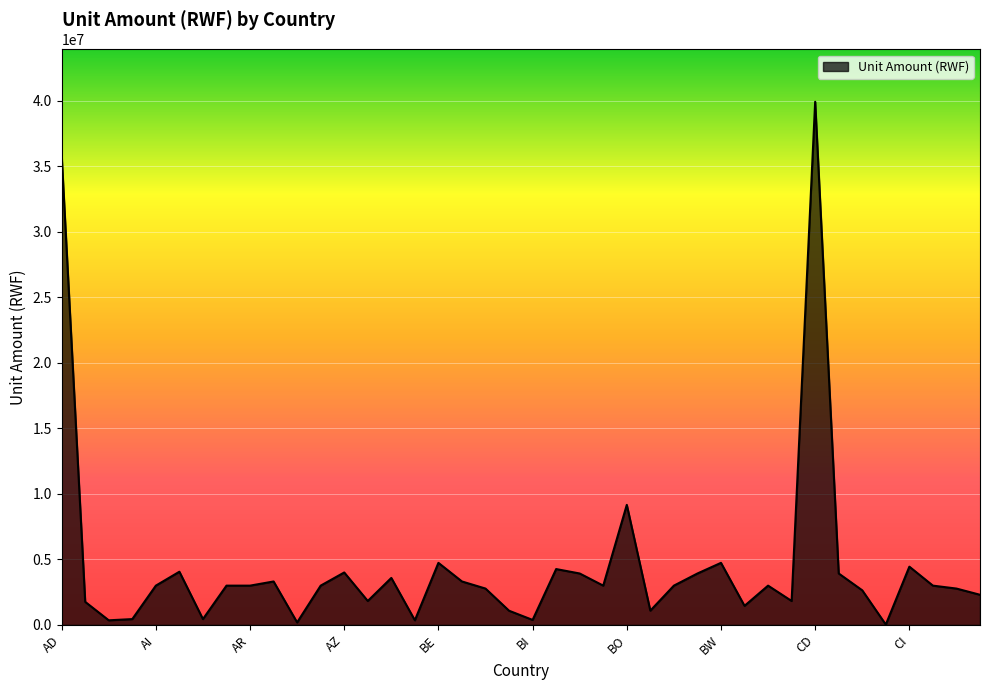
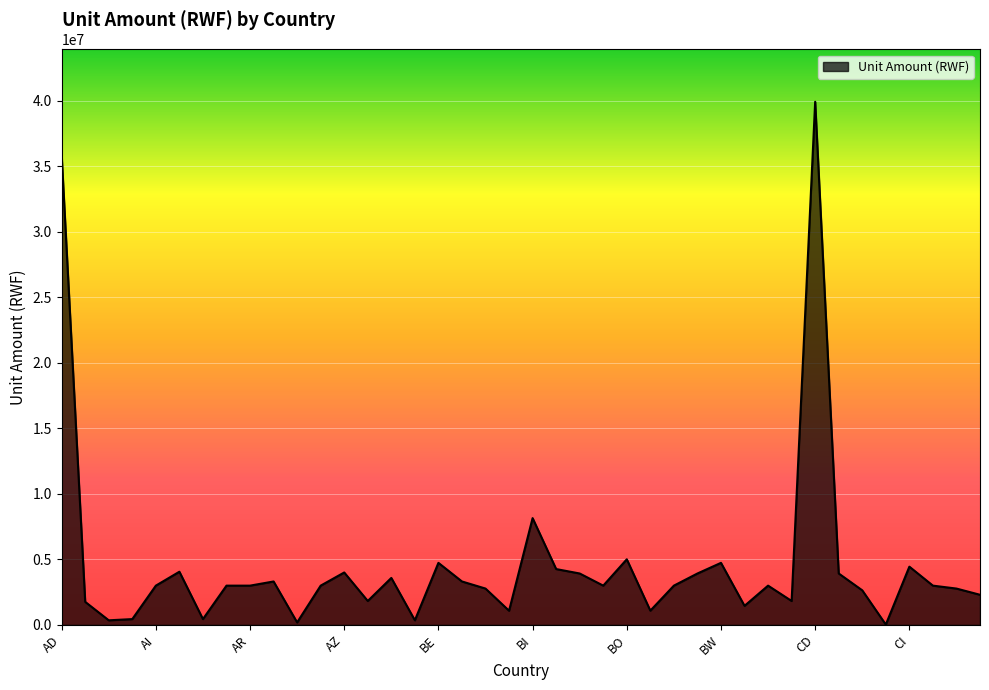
  {
    "AD": 35900000,
    "AI": 3000000,
    "AR": 3000000,
    "AZ": 4000000,
    "BE": 4700000,
-   "BI": 400000,
-   "BO": 9200000,
+   "BI": 8100000,
+   "BO": 5000000,
    "BW": 4700000,
    "CD": 39900000,
    "CI": 4400000
  }
